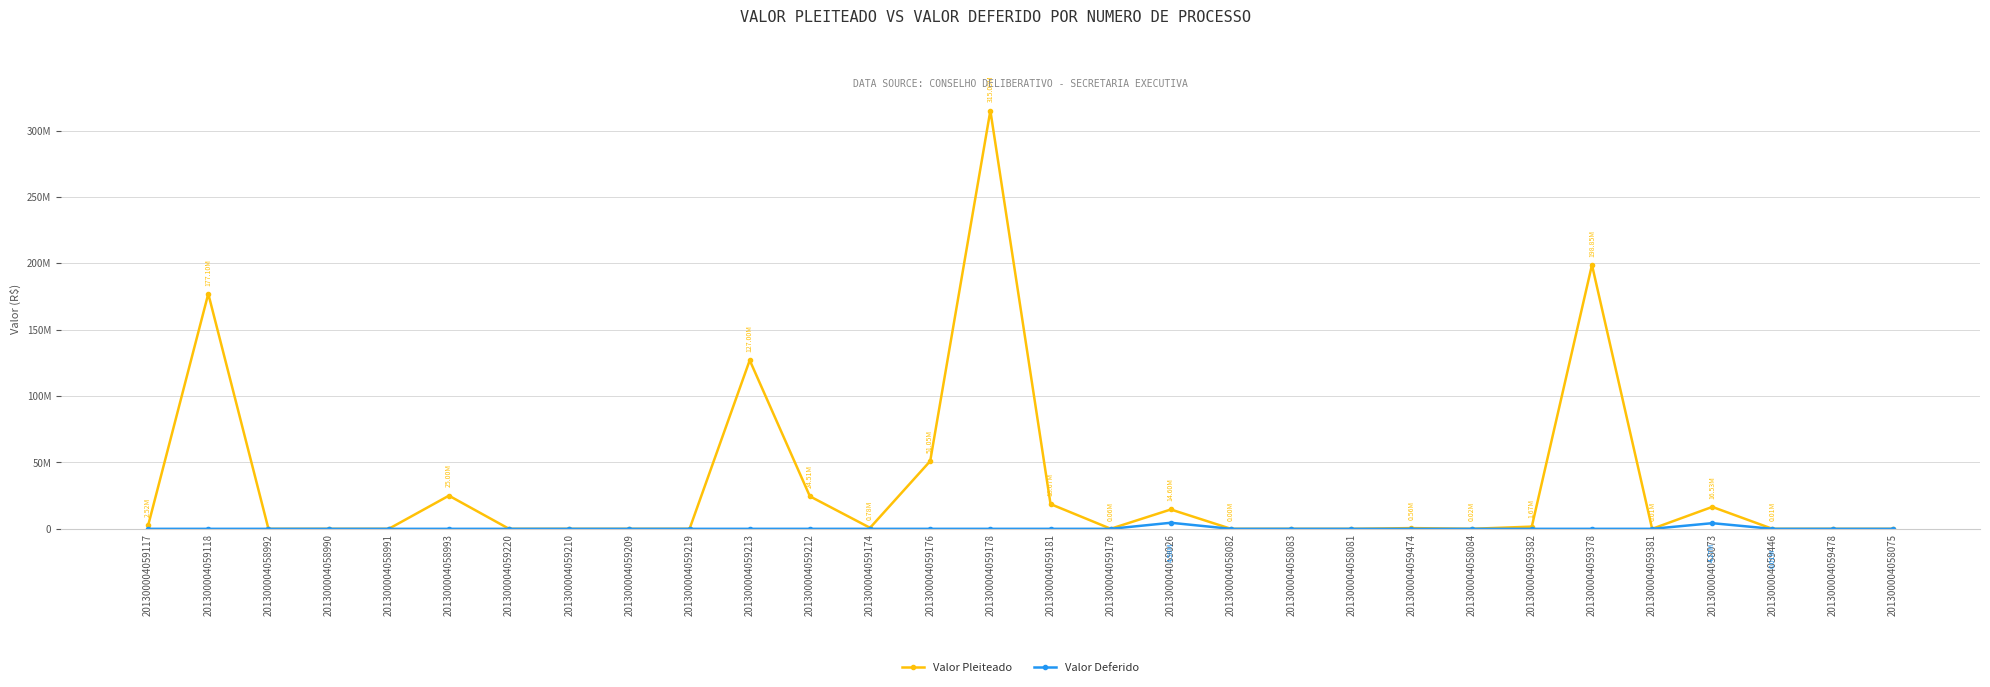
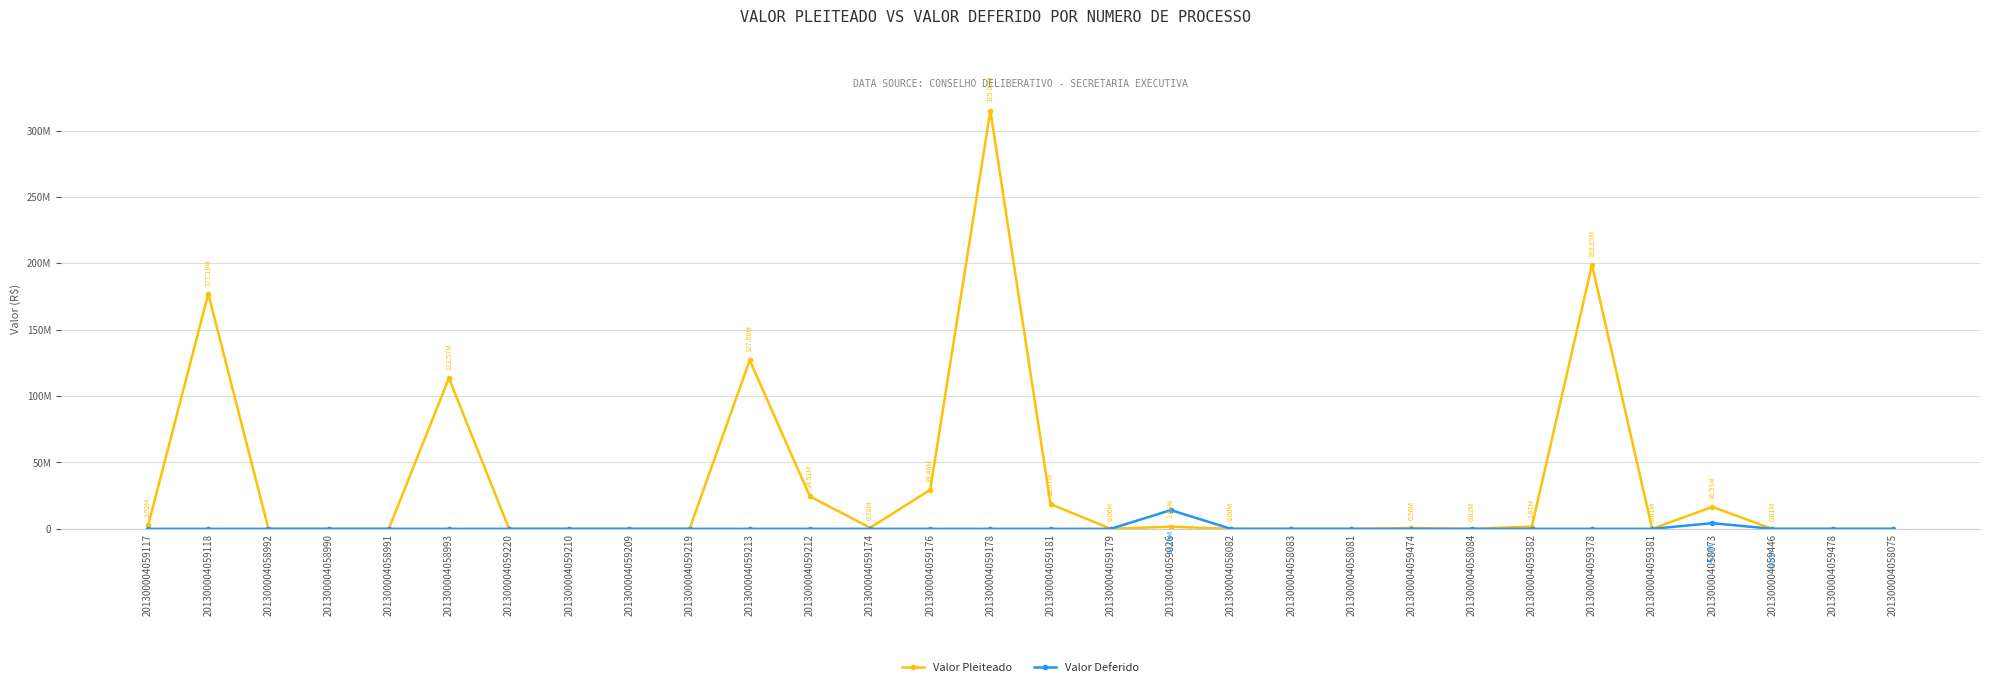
  {
    "Valor Pleiteado": {
      "201300004059117": "2.52M",
      "201300004059118": "177.10M",
-     "201300004058993": "25.00M",
+     "201300004058993": "113.57M",
      "201300004059213": "127.00M",
      "201300004059212": "24.51M",
-     "201300004059176": "51.05M",
+     "201300004059176": "29.40M",
      "201300004059178": "315.09M",
      "201300004059181": "18.67M",
-     "201300004059026": "14.60M",
+     "201300004059026": "1.60M",
      "201300004059378": "198.85M",
      "201300004058073": "16.53M"
    },
    "Valor Deferido": {
-     "201300004059026": "4.58M",
+     "201300004059026": "14.10M",
      "201300004058073": "4.27M"
    }
  }
